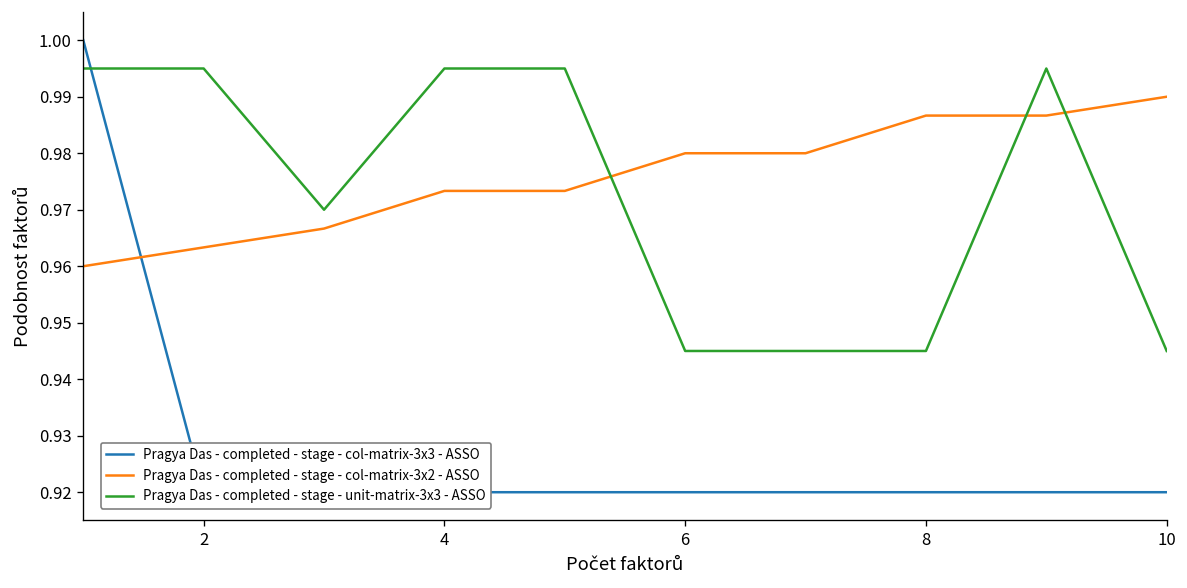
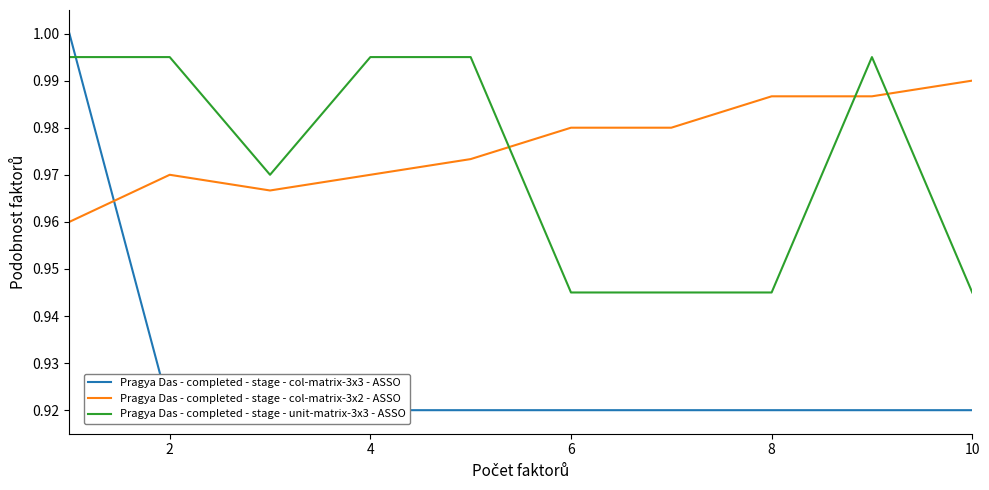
  {
    "Pragya Das - completed - stage - col-matrix-3x3 - ASSO": {
      "6": 0.920,
      "8": 0.920,
      "10": 0.920
    },
    "Pragya Das - completed - stage - col-matrix-3x2 - ASSO": {
-     "2": 0.963,
-     "4": 0.973,
+     "2": 0.970,
+     "4": 0.970,
      "6": 0.980,
      "8": 0.987,
      "10": 0.990
    },
    "Pragya Das - completed - stage - unit-matrix-3x3 - ASSO": {
      "2": 0.995,
      "4": 0.995,
      "6": 0.945,
      "8": 0.945,
      "10": 0.945
    }
  }
